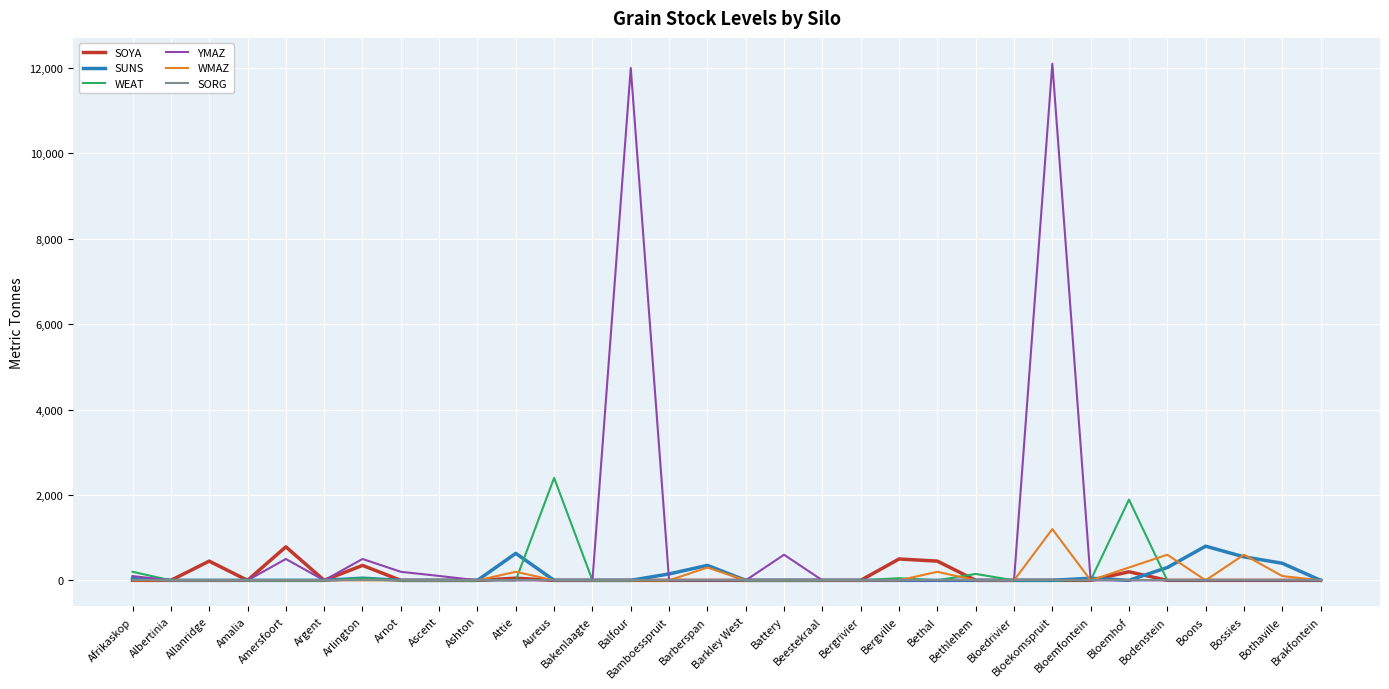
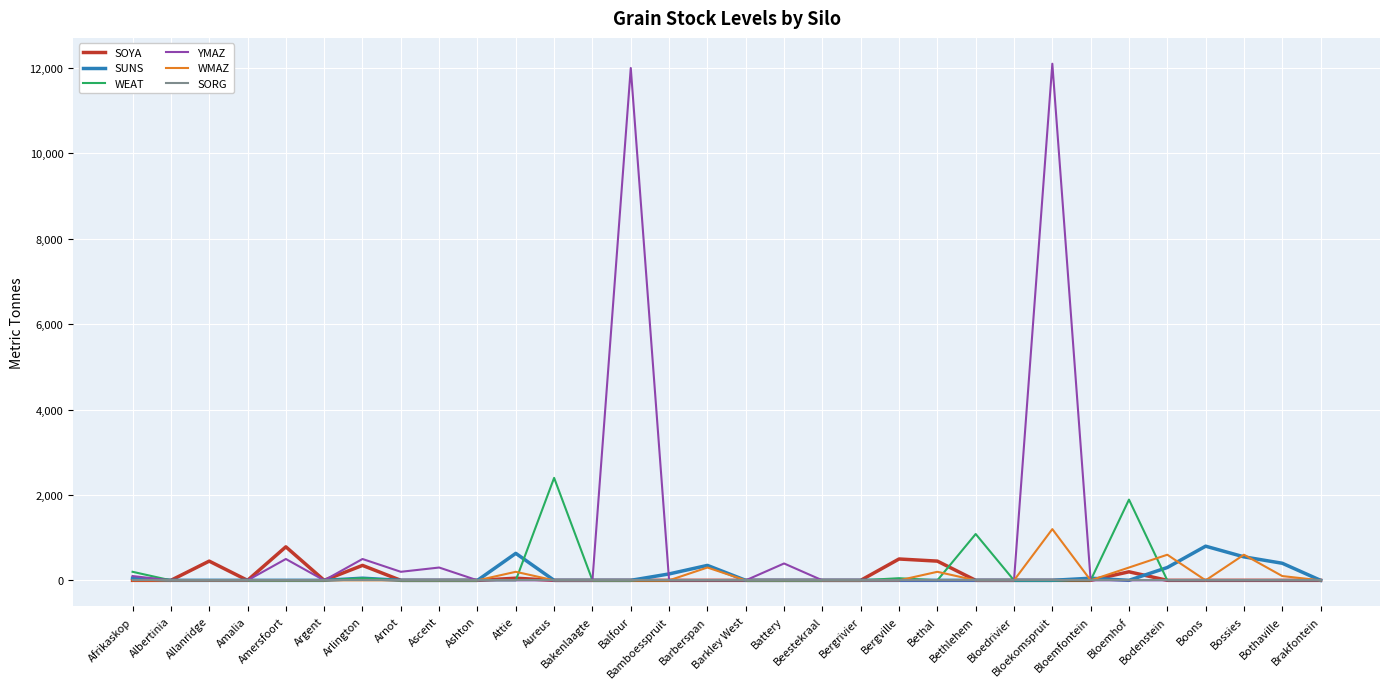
  {
    "SOYA": {
      "Allanridge": "500",
      "Amersfoort": "800",
      "Arlington": "400",
      "Bergville": "500",
      "Bethal": "500",
      "Bloemhof": "200"
    },
    "SUNS": {
      "Attie": "600",
      "Bamboesspruit": "200",
      "Bodenstein": "300",
      "Boons": "800",
      "Bothaville": "400"
    },
    "WEAT": {
      "Afrikaskop": "200",
      "Aureus": "2,400",
-     "Bethlehem": "200",
+     "Bethlehem": "1,100",
      "Bloemhof": "1,900"
    },
    "YMAZ": {
      "Amersfoort": "500",
      "Arlington": "500",
      "Arnot": "200",
-     "Ascent": "100",
+     "Ascent": "300",
      "Balfour": "12,000",
-     "Battery": "600",
+     "Battery": "400",
      "Bloekomspruit": "12,100"
    },
    "WMAZ": {
      "Attie": "200",
      "Bethal": "200",
      "Bloekomspruit": "1,200",
      "Bloemhof": "300",
      "Bodenstein": "600",
      "Bothaville": "100"
    }
  }
